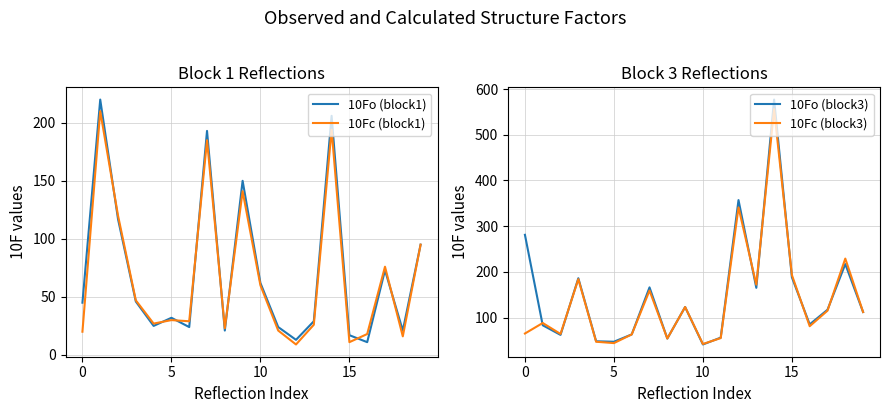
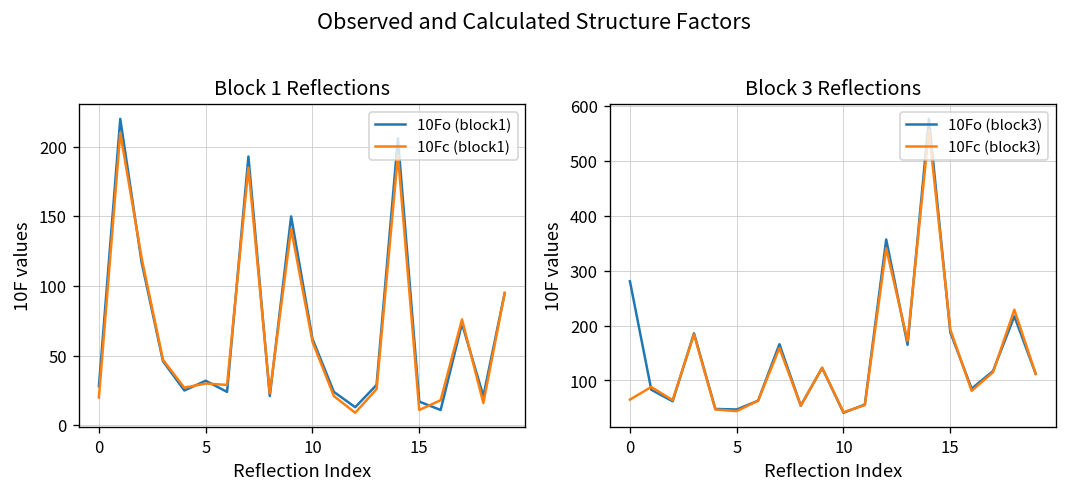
  {
    "Block 1 Reflections": {
      "10Fo (block1)": {
-       "0": 45,
+       "0": 28,
        "15": 17
      },
      "10Fc (block1)": {
        "0": 20,
        "15": 11
      }
    },
    "Block 3 Reflections": {
      "10Fo (block3)": {
        "0": 280
      },
      "10Fc (block3)": {
        "0": 70
      }
    }
  }
